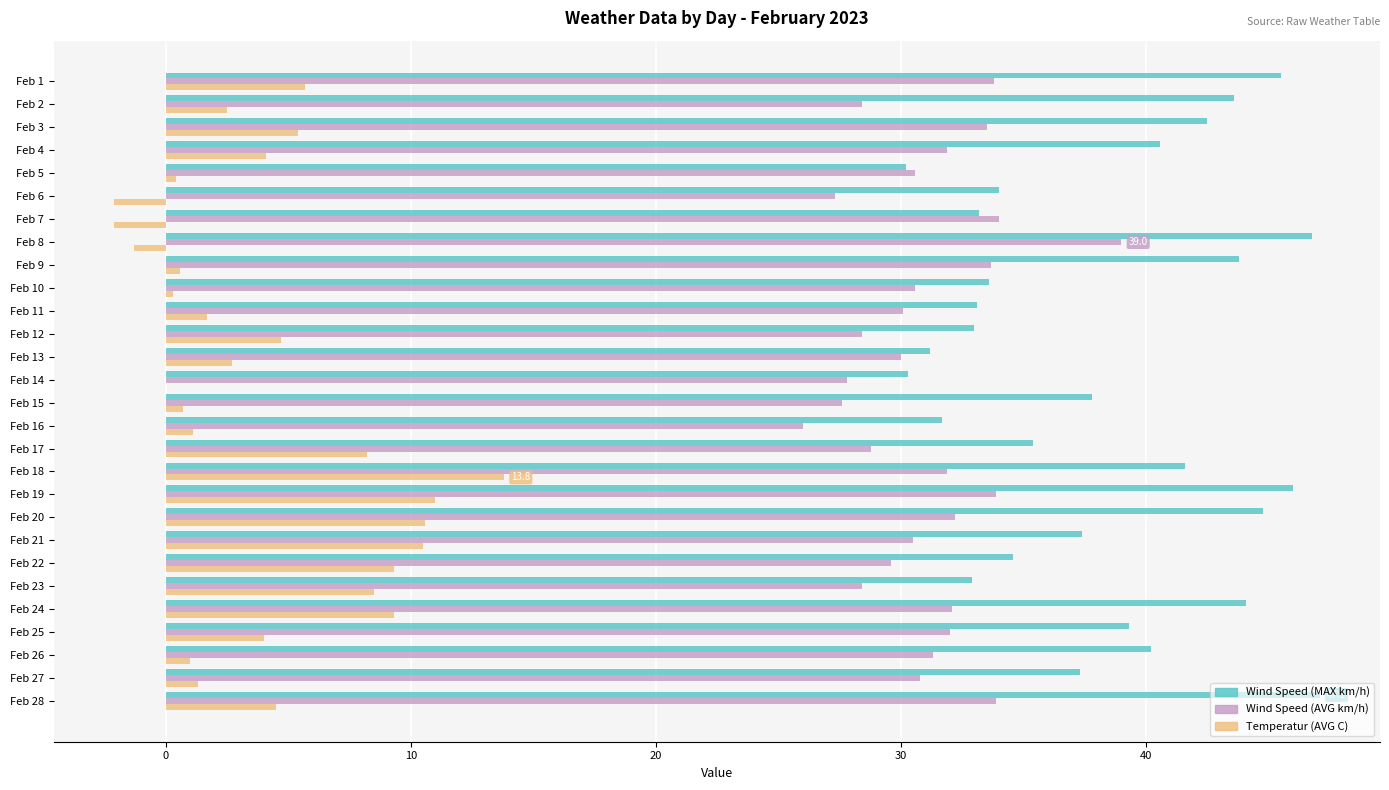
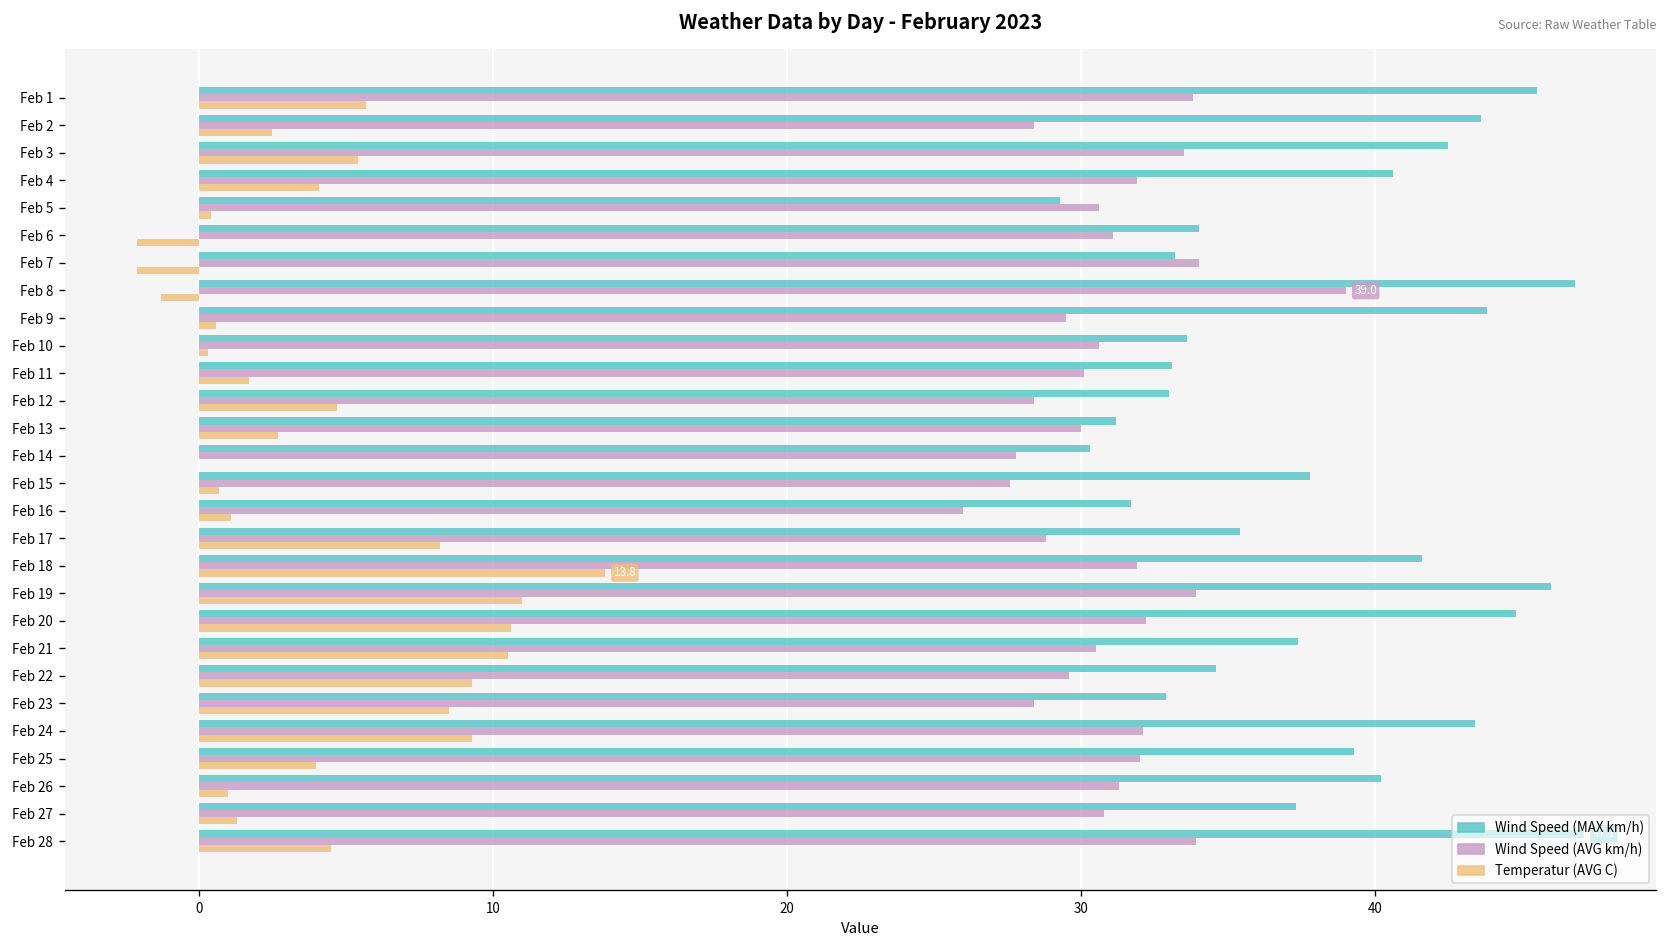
  {
    "Wind Speed (MAX km/h)": {
      "Feb 1": 45.5,
      "Feb 2": 43.6,
      "Feb 3": 42.5,
      "Feb 4": 40.6,
-     "Feb 5": 30.2,
+     "Feb 5": 29.3,
      "Feb 6": 34.0,
      "Feb 7": 33.2,
      "Feb 8": 46.8,
      "Feb 9": 43.8,
      "Feb 10": 33.6,
      "Feb 11": 33.1,
      "Feb 12": 33.0,
      "Feb 13": 31.2,
      "Feb 14": 30.3,
      "Feb 15": 37.8,
      "Feb 16": 31.7,
      "Feb 17": 35.4,
      "Feb 18": 41.6,
      "Feb 19": 46.0,
      "Feb 20": 44.8,
      "Feb 21": 37.4,
      "Feb 22": 34.6,
      "Feb 23": 32.9,
-     "Feb 24": 44.1,
+     "Feb 24": 43.4,
      "Feb 25": 39.3,
      "Feb 26": 40.2,
      "Feb 27": 37.3
    },
    "Wind Speed (AVG km/h)": {
      "Feb 1": 33.8,
      "Feb 2": 28.4,
      "Feb 3": 33.5,
      "Feb 4": 31.9,
      "Feb 5": 30.6,
-     "Feb 6": 27.3,
+     "Feb 6": 31.1,
      "Feb 7": 34.0,
-     "Feb 9": 33.7,
+     "Feb 9": 29.5,
      "Feb 10": 30.6,
      "Feb 11": 30.1,
      "Feb 12": 28.4,
      "Feb 13": 30.0,
      "Feb 14": 27.8,
      "Feb 15": 27.6,
      "Feb 16": 26.0,
      "Feb 17": 28.8,
      "Feb 18": 31.9,
      "Feb 19": 33.9,
      "Feb 20": 32.2,
      "Feb 21": 30.5,
      "Feb 22": 29.6,
      "Feb 23": 28.4,
      "Feb 24": 32.1,
      "Feb 25": 32.0,
      "Feb 26": 31.3,
      "Feb 27": 30.8,
      "Feb 28": 33.9
    },
    "Temperatur (AVG C)": {
      "Feb 1": 5.7,
      "Feb 2": 2.5,
      "Feb 3": 5.4,
      "Feb 4": 4.1,
      "Feb 5": 0.4,
      "Feb 6": -2.1,
      "Feb 7": -2.1,
      "Feb 8": -1.3,
      "Feb 9": 0.6,
      "Feb 10": 0.3,
      "Feb 11": 1.7,
      "Feb 12": 4.7,
      "Feb 13": 2.7,
      "Feb 14": 0.0,
      "Feb 15": 0.7,
      "Feb 16": 1.1,
      "Feb 17": 8.2,
      "Feb 19": 11.0,
      "Feb 20": 10.6,
      "Feb 21": 10.5,
      "Feb 22": 9.3,
      "Feb 23": 8.5,
      "Feb 24": 9.3,
      "Feb 25": 4.0,
      "Feb 26": 1.0,
      "Feb 27": 1.3,
      "Feb 28": 4.5
    }
  }
